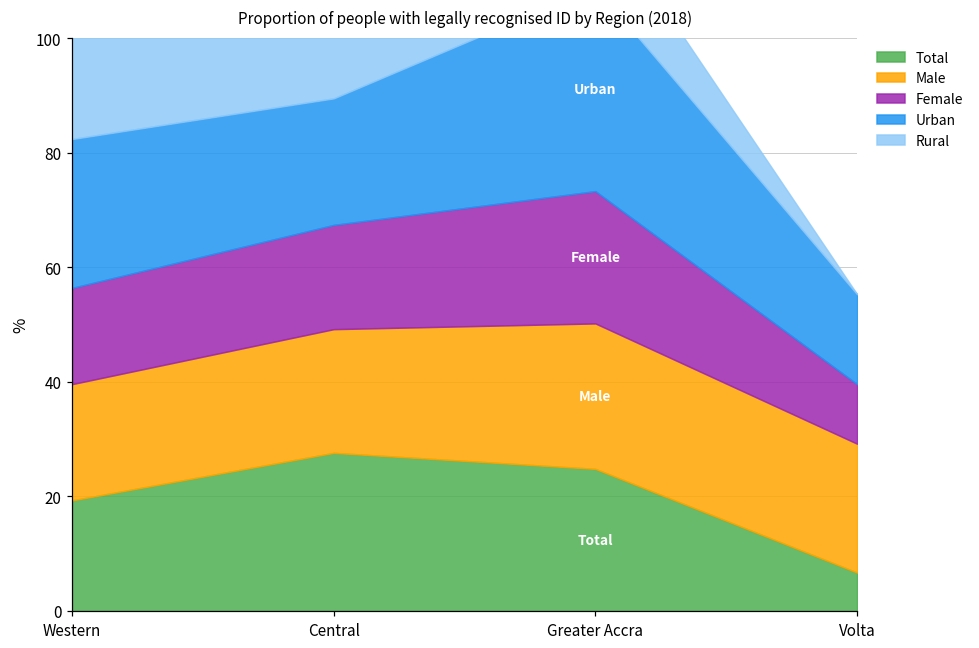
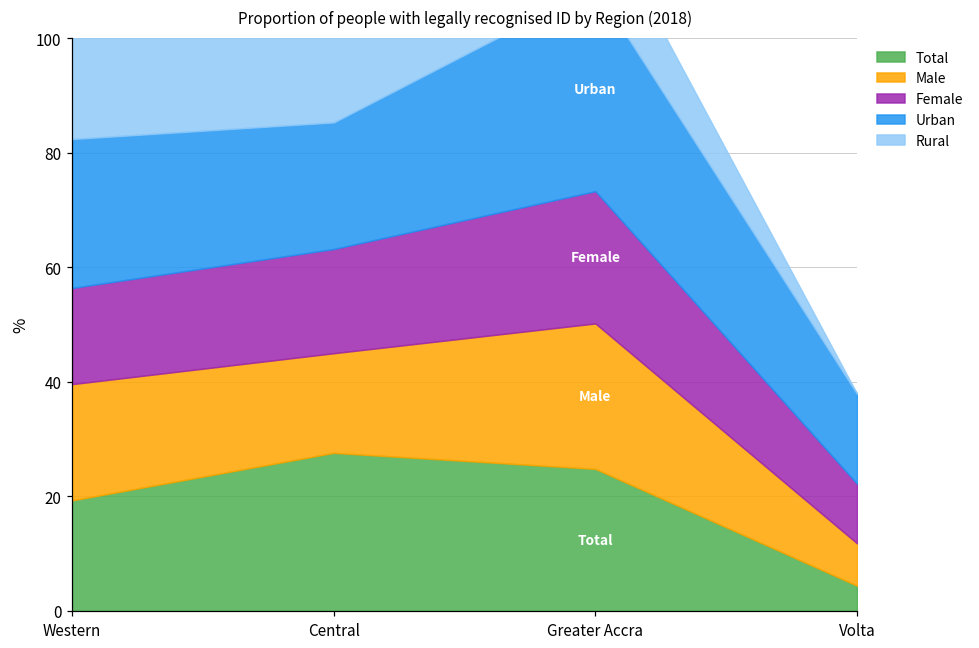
  {
    "Total": {
      "Western": 19,
      "Central": 28,
      "Greater Accra": 25,
-     "Volta": 7
+     "Volta": 4
    },
    "Male": {
      "Western": 20,
-     "Central": 22,
+     "Central": 17,
      "Greater Accra": 25,
-     "Volta": 23
+     "Volta": 7
    },
    "Female": {
      "Western": 17,
      "Central": 18,
      "Greater Accra": 23,
      "Volta": 10
    },
    "Urban": {
      "Western": 26,
      "Central": 22
    },
    "Rural": {
      "Western": 18
    }
  }
